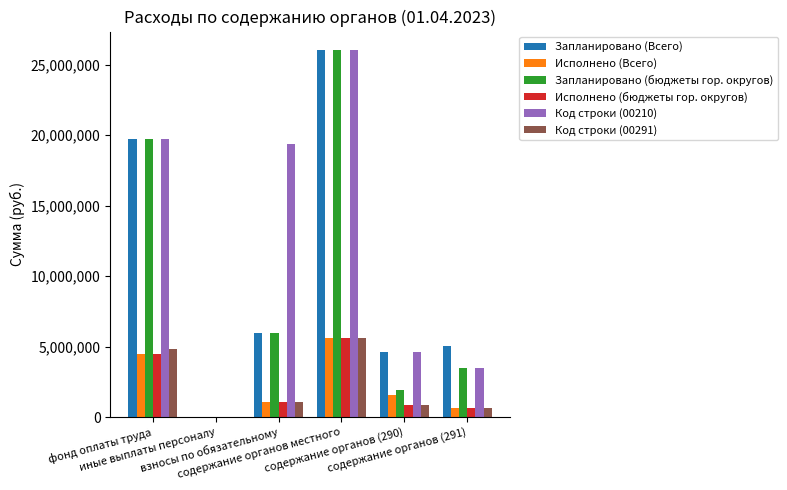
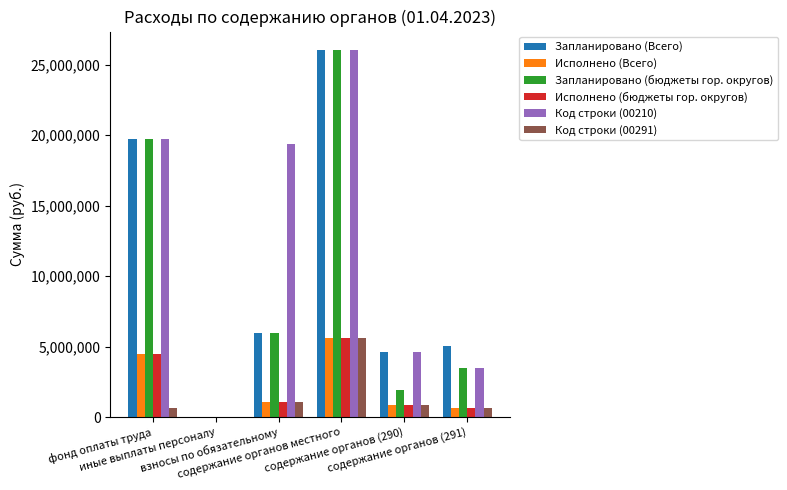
  {
    "Запланировано (Всего)": {
      "фонд оплаты труда": "19,700,000",
      "иные выплаты персоналу": "0",
      "взносы по обязательному": "5,900,000",
      "содержание органов местного": "26,000,000",
      "содержание органов (290)": "4,600,000",
      "содержание органов (291)": "5,000,000"
    },
    "Исполнено (Всего)": {
      "фонд оплаты труда": "4,500,000",
      "иные выплаты персоналу": "0",
      "взносы по обязательному": "1,100,000",
      "содержание органов местного": "5,600,000",
-     "содержание органов (290)": "1,600,000",
+     "содержание органов (290)": "800,000",
      "содержание органов (291)": "700,000"
    },
    "Запланировано (бюджеты гор. округов)": {
      "фонд оплаты труда": "19,700,000",
      "иные выплаты персоналу": "0",
      "взносы по обязательному": "5,900,000",
      "содержание органов местного": "26,000,000",
      "содержание органов (290)": "1,900,000",
      "содержание органов (291)": "3,500,000"
    },
    "Исполнено (бюджеты гор. округов)": {
      "фонд оплаты труда": "4,500,000",
      "иные выплаты персоналу": "0",
      "взносы по обязательному": "1,100,000",
      "содержание органов местного": "5,600,000",
      "содержание органов (290)": "800,000",
      "содержание органов (291)": "700,000"
    },
    "Код строки (00210)": {
      "фонд оплаты труда": "19,700,000",
      "иные выплаты персоналу": "0",
      "взносы по обязательному": "19,300,000",
      "содержание органов местного": "26,000,000",
      "содержание органов (290)": "4,600,000",
      "содержание органов (291)": "3,500,000"
    },
    "Код строки (00291)": {
-     "фонд оплаты труда": "4,900,000",
+     "фонд оплаты труда": "700,000",
      "иные выплаты персоналу": "0",
      "взносы по обязательному": "1,100,000",
      "содержание органов местного": "5,600,000",
      "содержание органов (290)": "800,000",
      "содержание органов (291)": "700,000"
    }
  }
